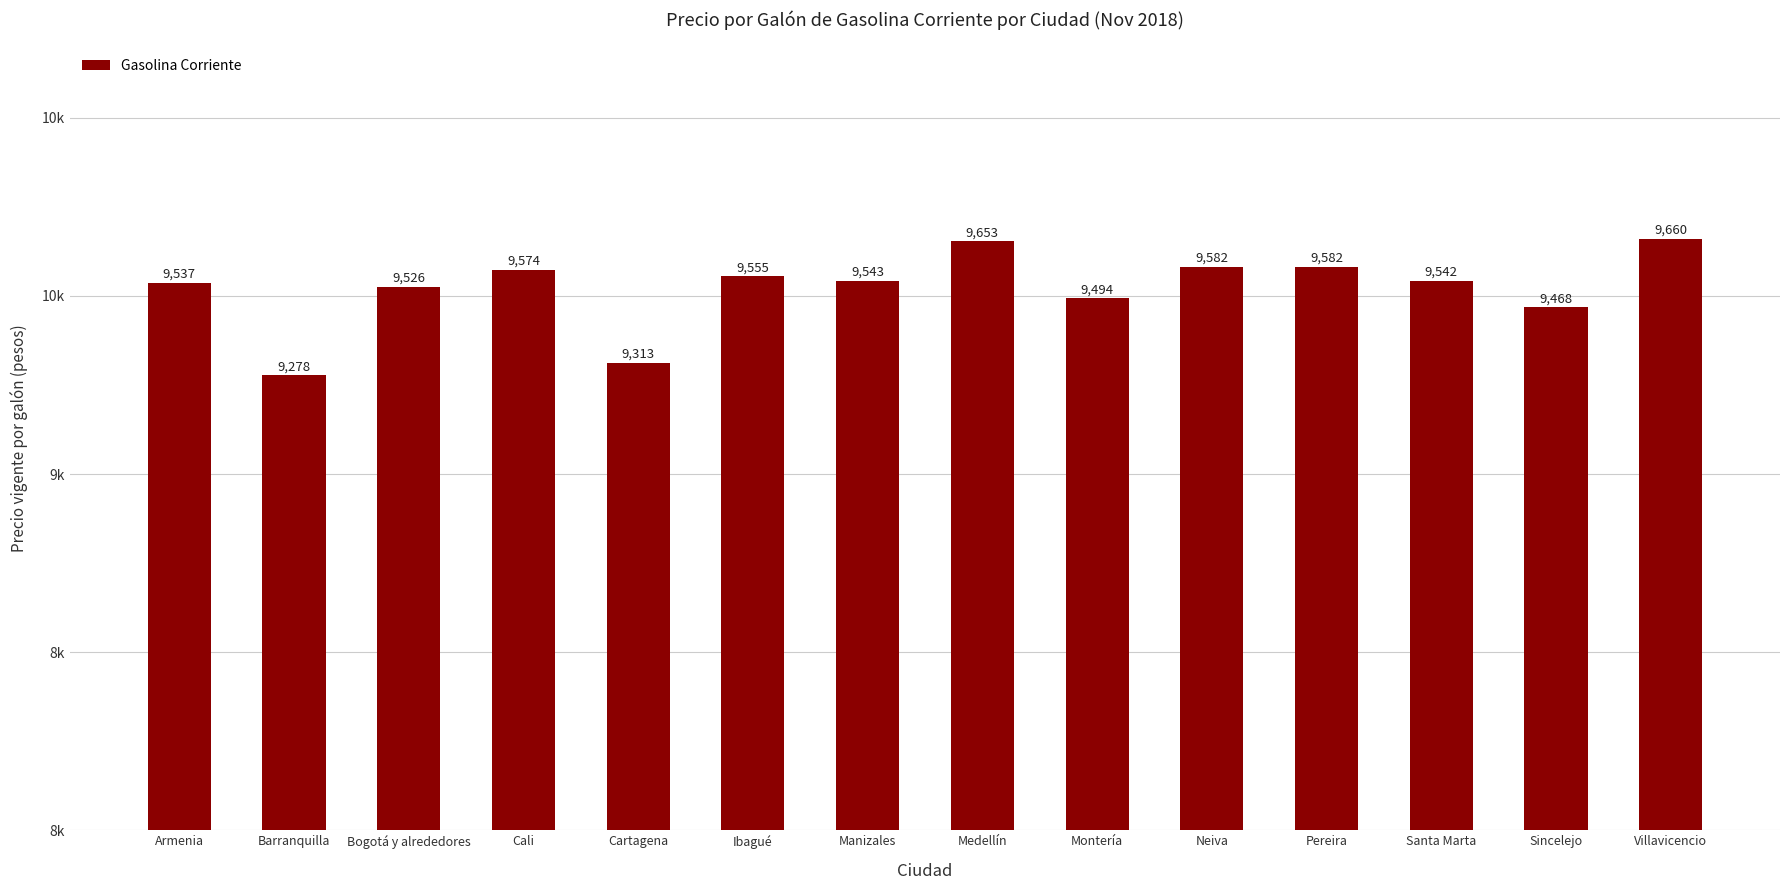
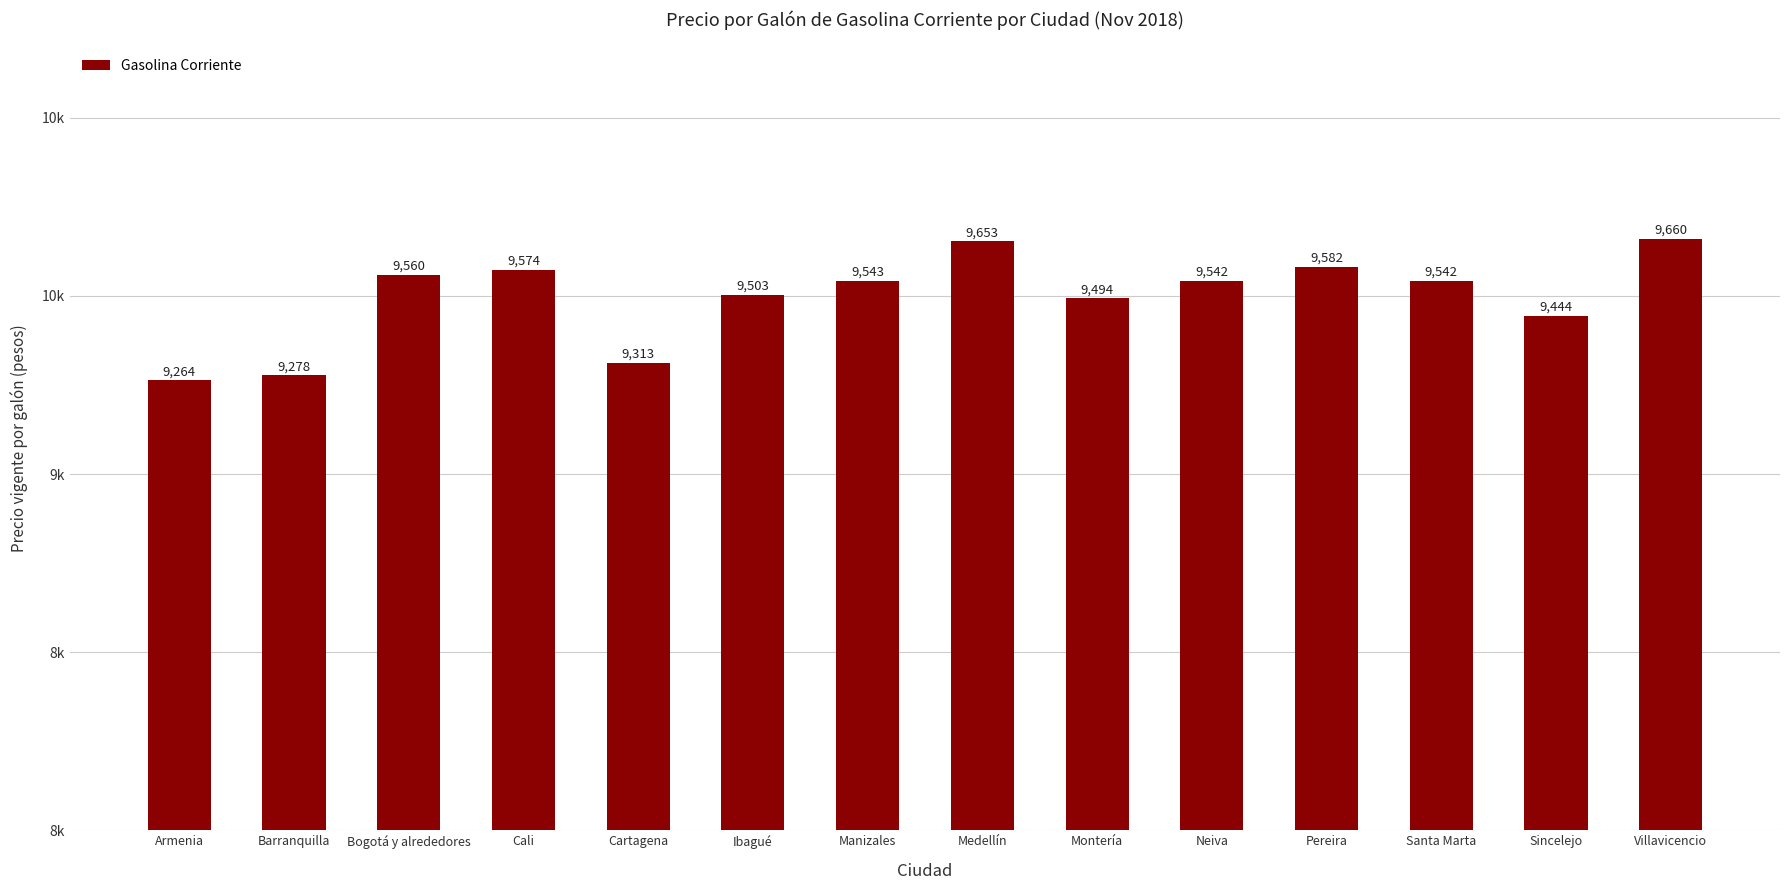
  {
-   "Armenia": "9,537",
+   "Armenia": "9,264",
    "Barranquilla": "9,278",
-   "Bogotá y alrededores": "9,526",
+   "Bogotá y alrededores": "9,560",
    "Cali": "9,574",
    "Cartagena": "9,313",
-   "Ibagué": "9,555",
+   "Ibagué": "9,503",
    "Manizales": "9,543",
    "Medellín": "9,653",
    "Montería": "9,494",
-   "Neiva": "9,582",
+   "Neiva": "9,542",
    "Pereira": "9,582",
    "Santa Marta": "9,542",
-   "Sincelejo": "9,468",
+   "Sincelejo": "9,444",
    "Villavicencio": "9,660"
  }
